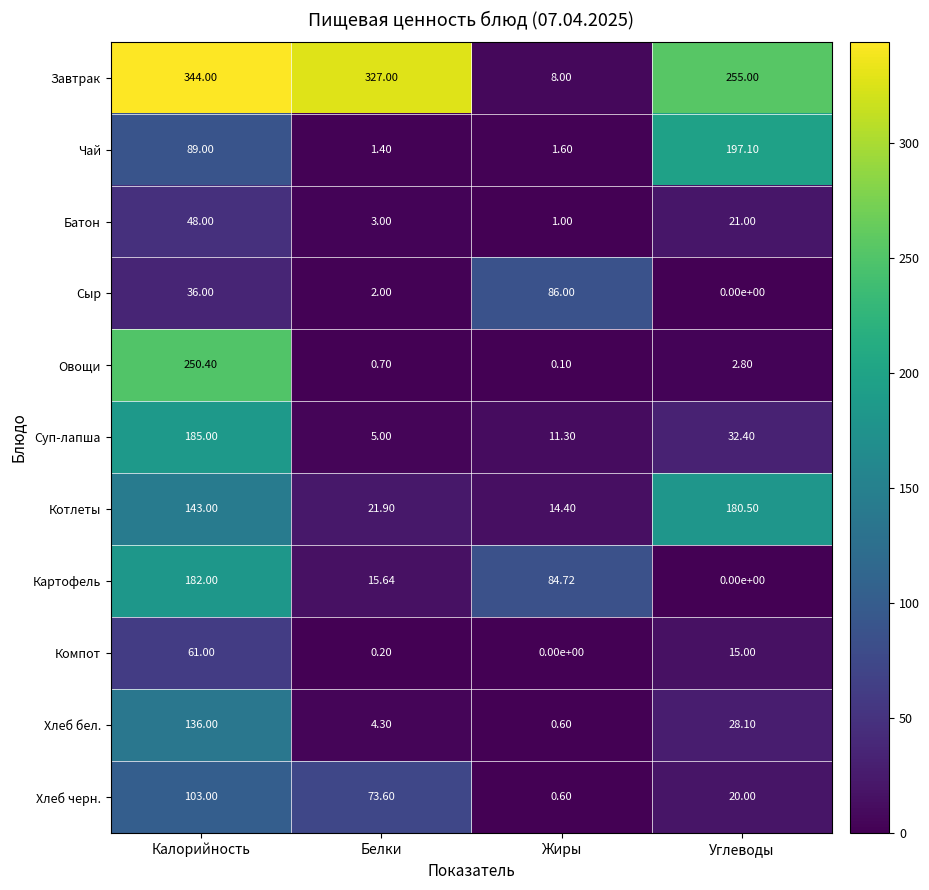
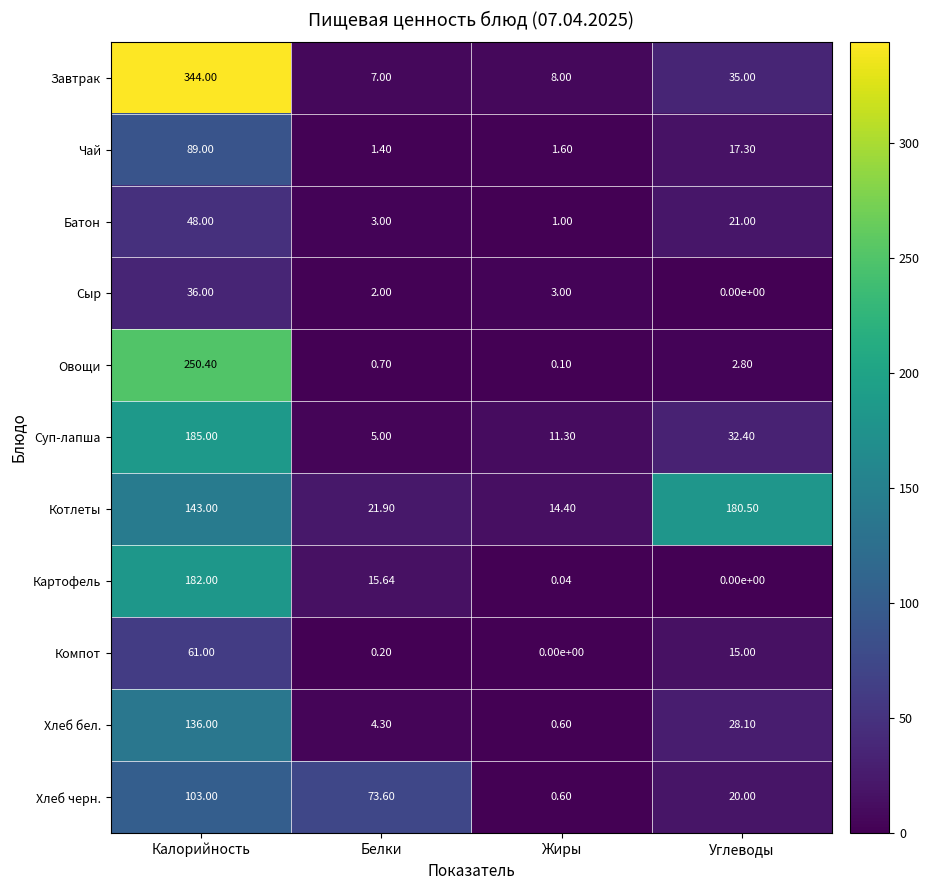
  {
    "Завтрак": {
      "Калорийность": "344.00",
-     "Белки": "327.00",
+     "Белки": "7.00",
      "Жиры": "8.00",
-     "Углеводы": "255.00"
+     "Углеводы": "35.00"
    },
    "Чай": {
      "Калорийность": "89.00",
      "Белки": "1.40",
      "Жиры": "1.60",
-     "Углеводы": "197.10"
+     "Углеводы": "17.30"
    },
    "Батон": {
      "Калорийность": "48.00",
      "Белки": "3.00",
      "Жиры": "1.00",
      "Углеводы": "21.00"
    },
    "Сыр": {
      "Калорийность": "36.00",
      "Белки": "2.00",
-     "Жиры": "86.00",
+     "Жиры": "3.00",
      "Углеводы": "0.00e+00"
    },
    "Овощи": {
      "Калорийность": "250.40",
      "Белки": "0.70",
      "Жиры": "0.10",
      "Углеводы": "2.80"
    },
    "Суп-лапша": {
      "Калорийность": "185.00",
      "Белки": "5.00",
      "Жиры": "11.30",
      "Углеводы": "32.40"
    },
    "Котлеты": {
      "Калорийность": "143.00",
      "Белки": "21.90",
      "Жиры": "14.40",
      "Углеводы": "180.50"
    },
    "Картофель": {
      "Калорийность": "182.00",
      "Белки": "15.64",
-     "Жиры": "84.72",
+     "Жиры": "0.04",
      "Углеводы": "0.00e+00"
    },
    "Компот": {
      "Калорийность": "61.00",
      "Белки": "0.20",
      "Жиры": "0.00e+00",
      "Углеводы": "15.00"
    },
    "Хлеб бел.": {
      "Калорийность": "136.00",
      "Белки": "4.30",
      "Жиры": "0.60",
      "Углеводы": "28.10"
    },
    "Хлеб черн.": {
      "Калорийность": "103.00",
      "Белки": "73.60",
      "Жиры": "0.60",
      "Углеводы": "20.00"
    }
  }
